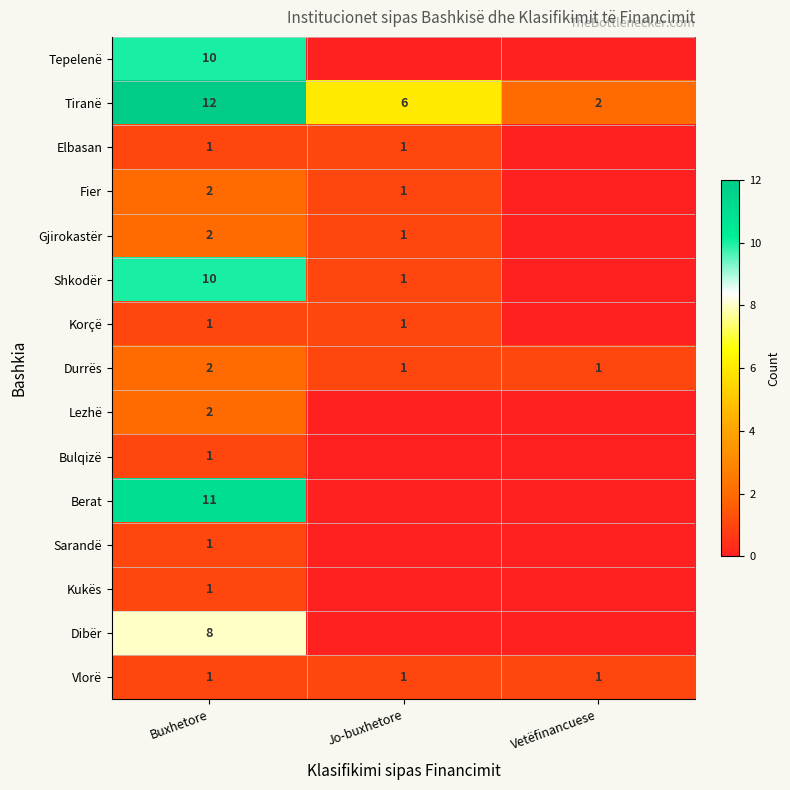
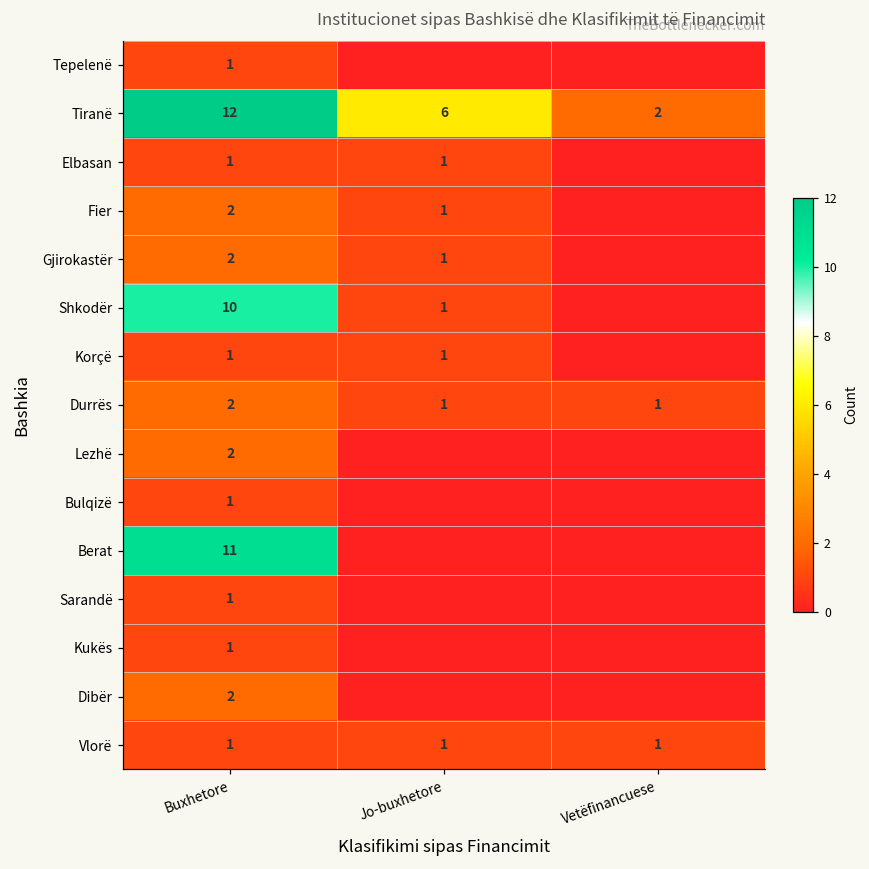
  {
    "Tepelenë": {
-     "Buxhetore": 10
+     "Buxhetore": 1
    },
    "Tiranë": {
      "Buxhetore": 12,
      "Jo-buxhetore": 6,
      "Vetëfinancuese": 2
    },
    "Elbasan": {
      "Buxhetore": 1,
      "Jo-buxhetore": 1
    },
    "Fier": {
      "Buxhetore": 2,
      "Jo-buxhetore": 1
    },
    "Gjirokastër": {
      "Buxhetore": 2,
      "Jo-buxhetore": 1
    },
    "Shkodër": {
      "Buxhetore": 10,
      "Jo-buxhetore": 1
    },
    "Korçë": {
      "Buxhetore": 1,
      "Jo-buxhetore": 1
    },
    "Durrës": {
      "Buxhetore": 2,
      "Jo-buxhetore": 1,
      "Vetëfinancuese": 1
    },
    "Lezhë": {
      "Buxhetore": 2
    },
    "Bulqizë": {
      "Buxhetore": 1
    },
    "Berat": {
      "Buxhetore": 11
    },
    "Sarandë": {
      "Buxhetore": 1
    },
    "Kukës": {
      "Buxhetore": 1
    },
    "Dibër": {
-     "Buxhetore": 8
+     "Buxhetore": 2
    },
    "Vlorë": {
      "Buxhetore": 1,
      "Jo-buxhetore": 1,
      "Vetëfinancuese": 1
    }
  }
